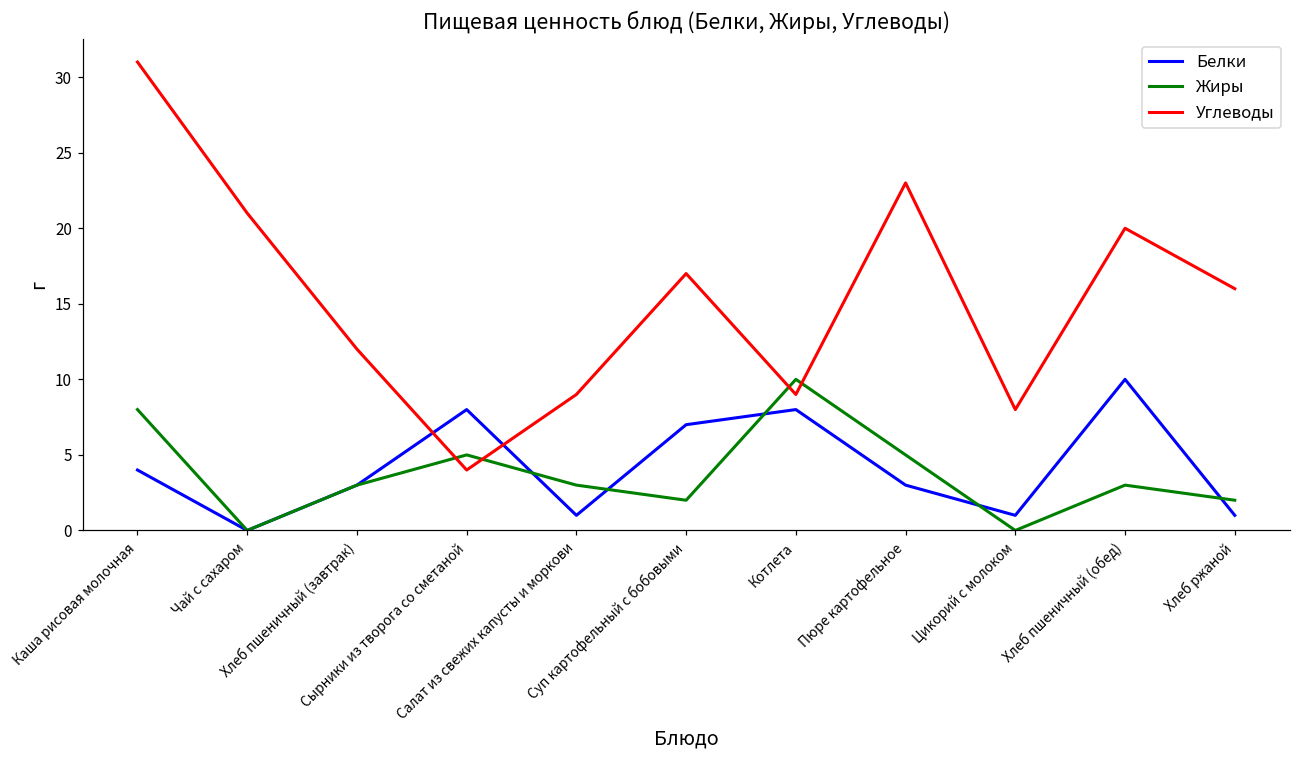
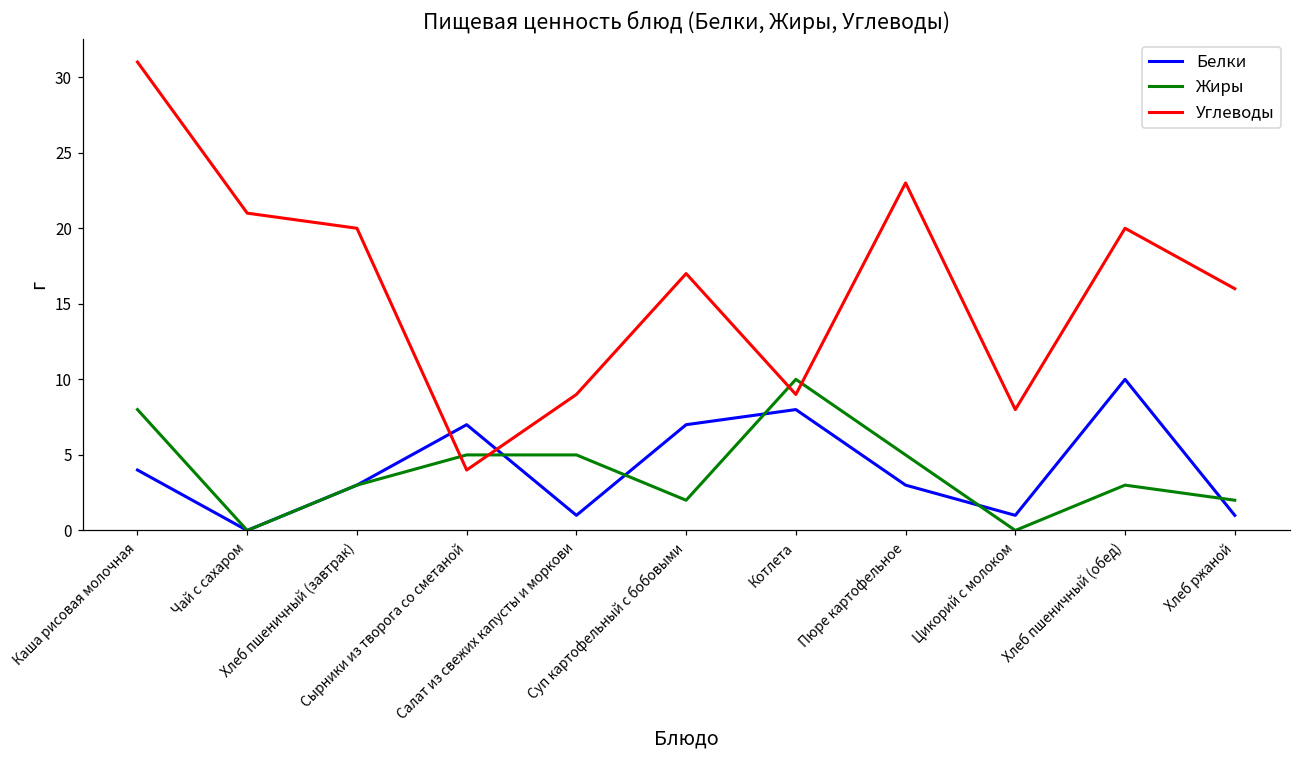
  {
    "Белки": {
      "Каша рисовая молочная": 4,
-     "Сырники из творога со сметаной": 8,
+     "Сырники из творога со сметаной": 7,
      "Салат из свежих капусты и моркови": 1,
      "Суп картофельный с бобовыми": 7,
      "Котлета": 8,
      "Пюре картофельное": 3,
      "Цикорий с молоком": 1,
      "Хлеб пшеничный (обед)": 10,
      "Хлеб ржаной": 1
    },
    "Жиры": {
      "Каша рисовая молочная": 8,
      "Сырники из творога со сметаной": 5,
-     "Салат из свежих капусты и моркови": 3,
+     "Салат из свежих капусты и моркови": 5,
      "Суп картофельный с бобовыми": 2,
      "Котлета": 10,
      "Пюре картофельное": 5,
      "Цикорий с молоком": 0,
      "Хлеб пшеничный (обед)": 3,
      "Хлеб ржаной": 2
    },
    "Углеводы": {
      "Каша рисовая молочная": 31,
      "Чай с сахаром": 21,
-     "Хлеб пшеничный (завтрак)": 12,
+     "Хлеб пшеничный (завтрак)": 20,
      "Сырники из творога со сметаной": 4,
      "Салат из свежих капусты и моркови": 9,
      "Суп картофельный с бобовыми": 17,
      "Котлета": 9,
      "Пюре картофельное": 23,
      "Цикорий с молоком": 8,
      "Хлеб пшеничный (обед)": 20,
      "Хлеб ржаной": 16
    }
  }
